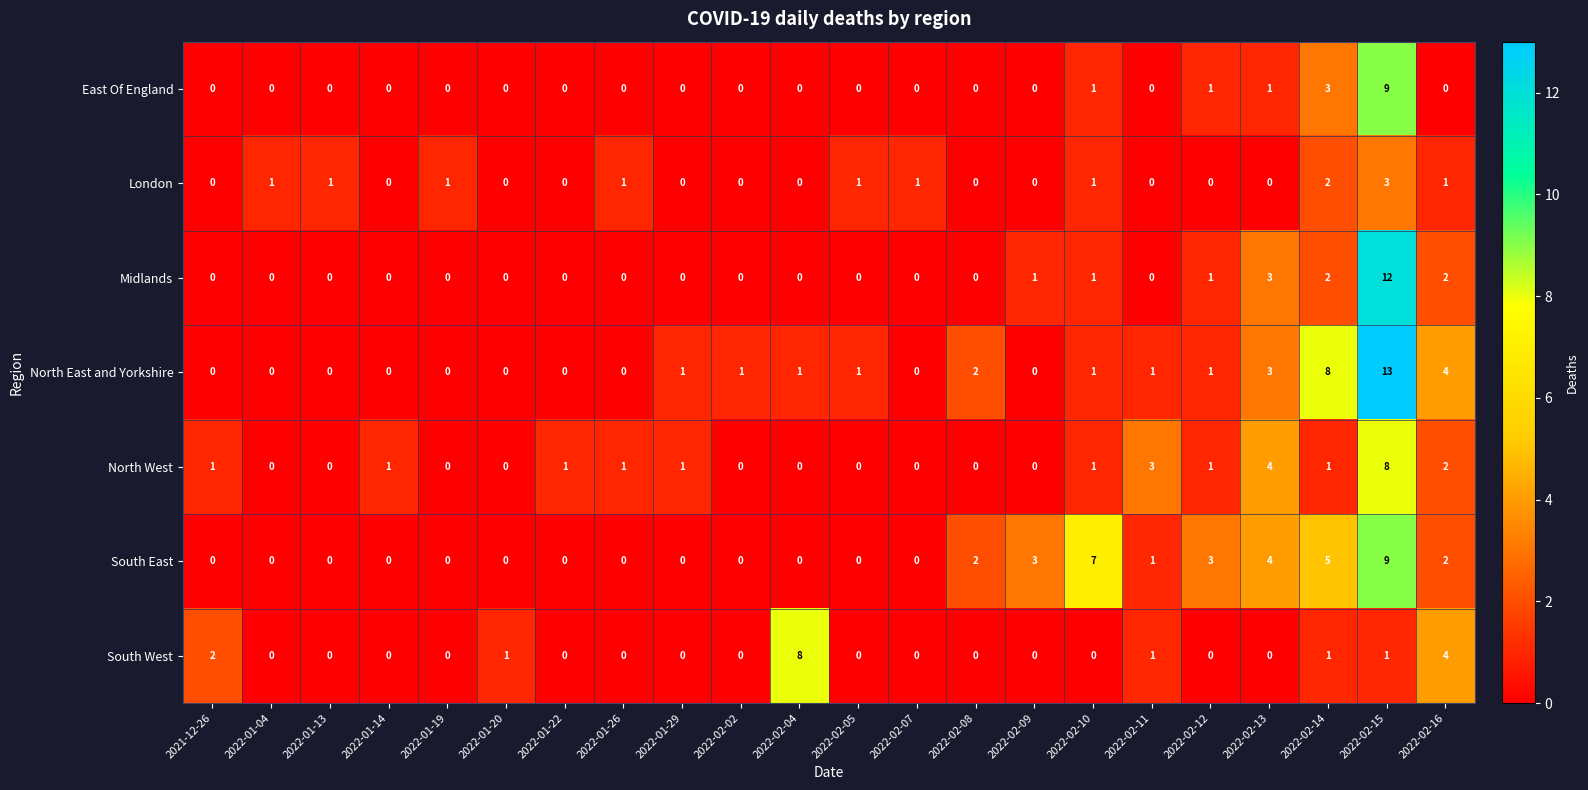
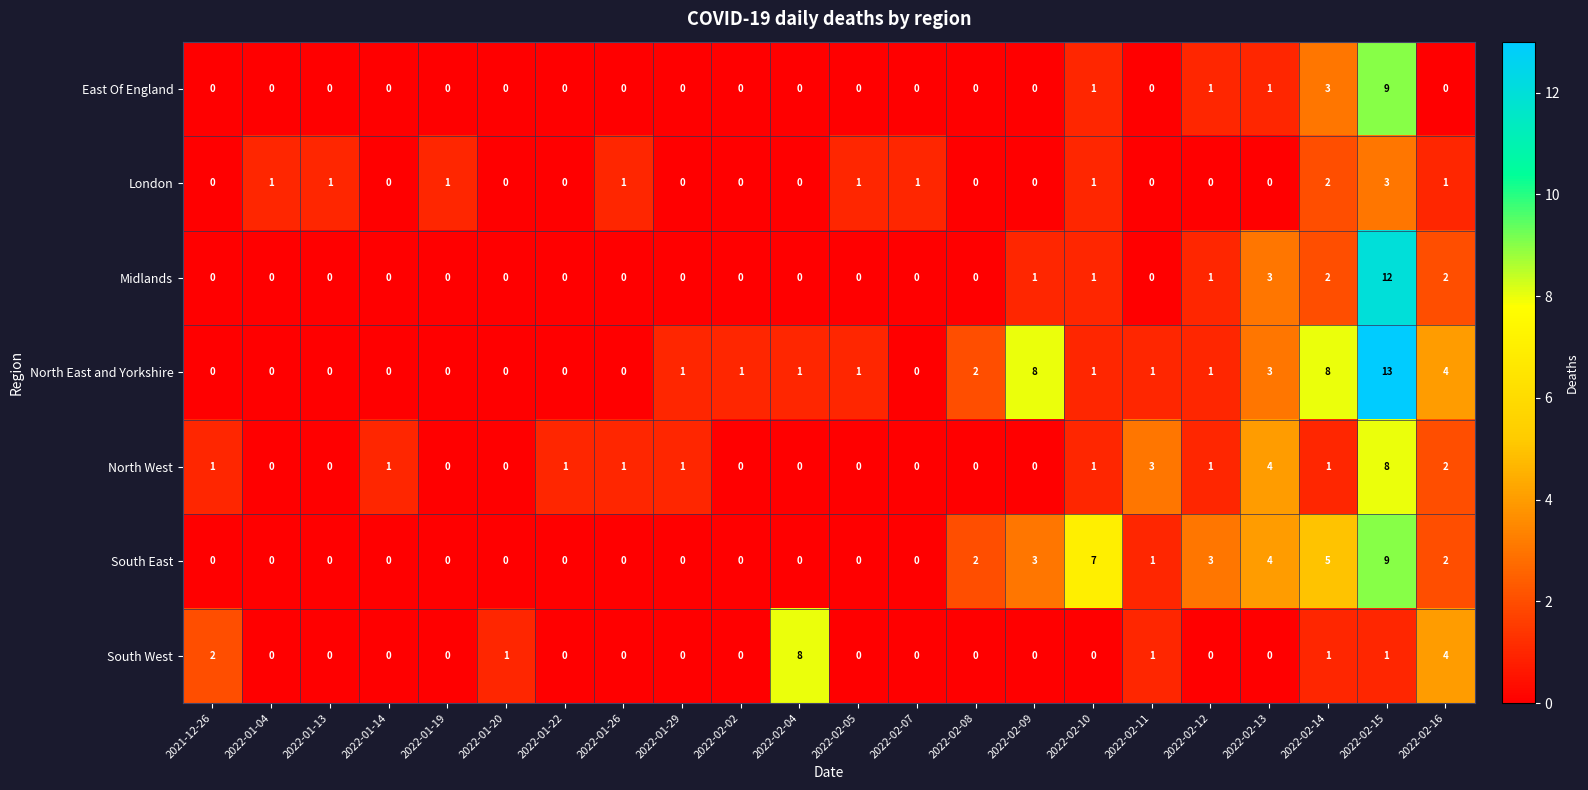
  {
    "East Of England": {
      "2021-12-26": 0,
      "2022-01-04": 0,
      "2022-01-13": 0,
      "2022-01-14": 0,
      "2022-01-19": 0,
      "2022-01-20": 0,
      "2022-01-22": 0,
      "2022-01-26": 0,
      "2022-01-29": 0,
      "2022-02-02": 0,
      "2022-02-04": 0,
      "2022-02-05": 0,
      "2022-02-07": 0,
      "2022-02-08": 0,
      "2022-02-09": 0,
      "2022-02-10": 1,
      "2022-02-11": 0,
      "2022-02-12": 1,
      "2022-02-13": 1,
      "2022-02-14": 3,
      "2022-02-15": 9,
      "2022-02-16": 0
    },
    "London": {
      "2021-12-26": 0,
      "2022-01-04": 1,
      "2022-01-13": 1,
      "2022-01-14": 0,
      "2022-01-19": 1,
      "2022-01-20": 0,
      "2022-01-22": 0,
      "2022-01-26": 1,
      "2022-01-29": 0,
      "2022-02-02": 0,
      "2022-02-04": 0,
      "2022-02-05": 1,
      "2022-02-07": 1,
      "2022-02-08": 0,
      "2022-02-09": 0,
      "2022-02-10": 1,
      "2022-02-11": 0,
      "2022-02-12": 0,
      "2022-02-13": 0,
      "2022-02-14": 2,
      "2022-02-15": 3,
      "2022-02-16": 1
    },
    "Midlands": {
      "2021-12-26": 0,
      "2022-01-04": 0,
      "2022-01-13": 0,
      "2022-01-14": 0,
      "2022-01-19": 0,
      "2022-01-20": 0,
      "2022-01-22": 0,
      "2022-01-26": 0,
      "2022-01-29": 0,
      "2022-02-02": 0,
      "2022-02-04": 0,
      "2022-02-05": 0,
      "2022-02-07": 0,
      "2022-02-08": 0,
      "2022-02-09": 1,
      "2022-02-10": 1,
      "2022-02-11": 0,
      "2022-02-12": 1,
      "2022-02-13": 3,
      "2022-02-14": 2,
      "2022-02-15": 12,
      "2022-02-16": 2
    },
    "North East and Yorkshire": {
      "2021-12-26": 0,
      "2022-01-04": 0,
      "2022-01-13": 0,
      "2022-01-14": 0,
      "2022-01-19": 0,
      "2022-01-20": 0,
      "2022-01-22": 0,
      "2022-01-26": 0,
      "2022-01-29": 1,
      "2022-02-02": 1,
      "2022-02-04": 1,
      "2022-02-05": 1,
      "2022-02-07": 0,
      "2022-02-08": 2,
-     "2022-02-09": 0,
+     "2022-02-09": 8,
      "2022-02-10": 1,
      "2022-02-11": 1,
      "2022-02-12": 1,
      "2022-02-13": 3,
      "2022-02-14": 8,
      "2022-02-15": 13,
      "2022-02-16": 4
    },
    "North West": {
      "2021-12-26": 1,
      "2022-01-04": 0,
      "2022-01-13": 0,
      "2022-01-14": 1,
      "2022-01-19": 0,
      "2022-01-20": 0,
      "2022-01-22": 1,
      "2022-01-26": 1,
      "2022-01-29": 1,
      "2022-02-02": 0,
      "2022-02-04": 0,
      "2022-02-05": 0,
      "2022-02-07": 0,
      "2022-02-08": 0,
      "2022-02-09": 0,
      "2022-02-10": 1,
      "2022-02-11": 3,
      "2022-02-12": 1,
      "2022-02-13": 4,
      "2022-02-14": 1,
      "2022-02-15": 8,
      "2022-02-16": 2
    },
    "South East": {
      "2021-12-26": 0,
      "2022-01-04": 0,
      "2022-01-13": 0,
      "2022-01-14": 0,
      "2022-01-19": 0,
      "2022-01-20": 0,
      "2022-01-22": 0,
      "2022-01-26": 0,
      "2022-01-29": 0,
      "2022-02-02": 0,
      "2022-02-04": 0,
      "2022-02-05": 0,
      "2022-02-07": 0,
      "2022-02-08": 2,
      "2022-02-09": 3,
      "2022-02-10": 7,
      "2022-02-11": 1,
      "2022-02-12": 3,
      "2022-02-13": 4,
      "2022-02-14": 5,
      "2022-02-15": 9,
      "2022-02-16": 2
    },
    "South West": {
      "2021-12-26": 2,
      "2022-01-04": 0,
      "2022-01-13": 0,
      "2022-01-14": 0,
      "2022-01-19": 0,
      "2022-01-20": 1,
      "2022-01-22": 0,
      "2022-01-26": 0,
      "2022-01-29": 0,
      "2022-02-02": 0,
      "2022-02-04": 8,
      "2022-02-05": 0,
      "2022-02-07": 0,
      "2022-02-08": 0,
      "2022-02-09": 0,
      "2022-02-10": 0,
      "2022-02-11": 1,
      "2022-02-12": 0,
      "2022-02-13": 0,
      "2022-02-14": 1,
      "2022-02-15": 1,
      "2022-02-16": 4
    }
  }
